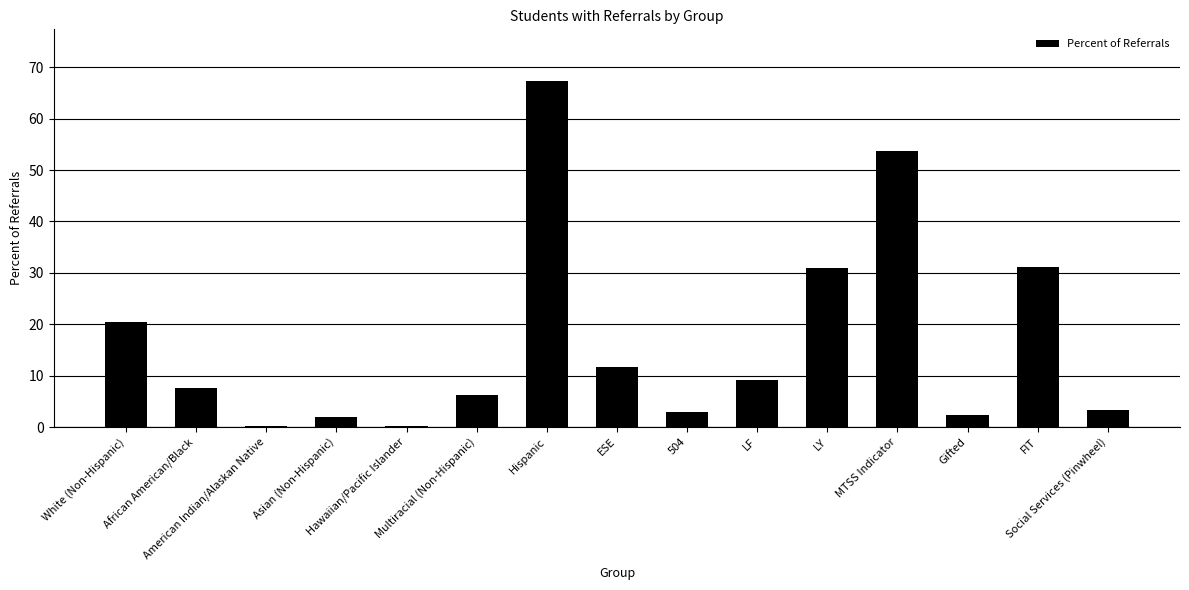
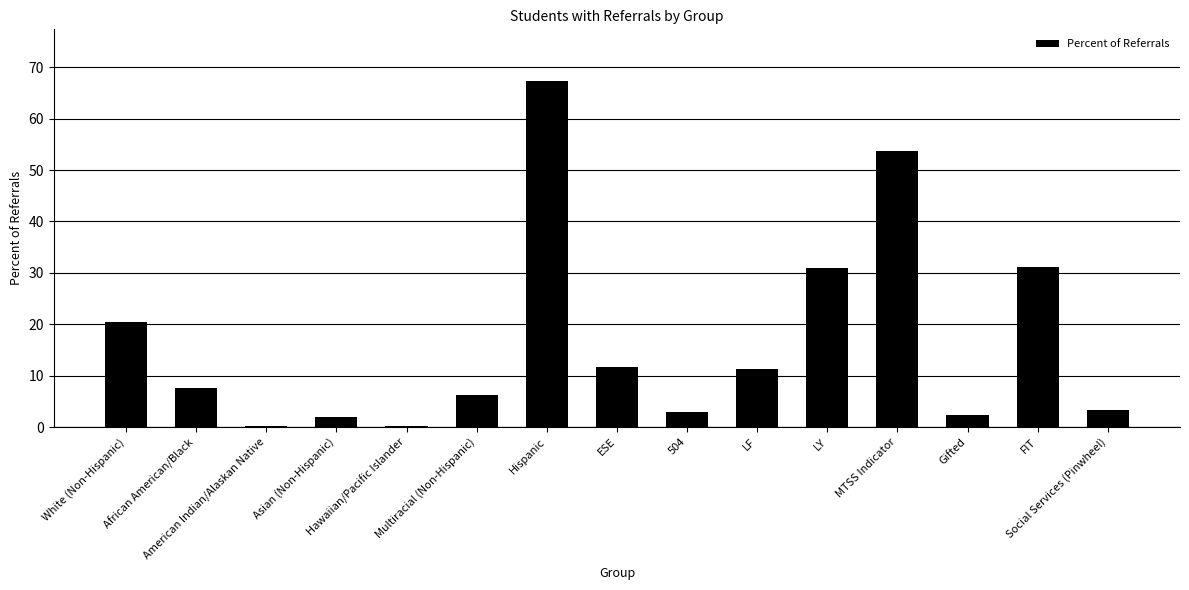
  {
    "White (Non-Hispanic)": 20,
    "African American/Black": 8,
    "Asian (Non-Hispanic)": 2,
    "Multiracial (Non-Hispanic)": 6,
    "Hispanic": 67,
    "ESE": 12,
    "504": 3,
-   "LF": 9,
+   "LF": 11,
    "LY": 31,
    "MTSS Indicator": 54,
    "Gifted": 2,
    "FIT": 31,
    "Social Services (Pinwheel)": 3
  }
